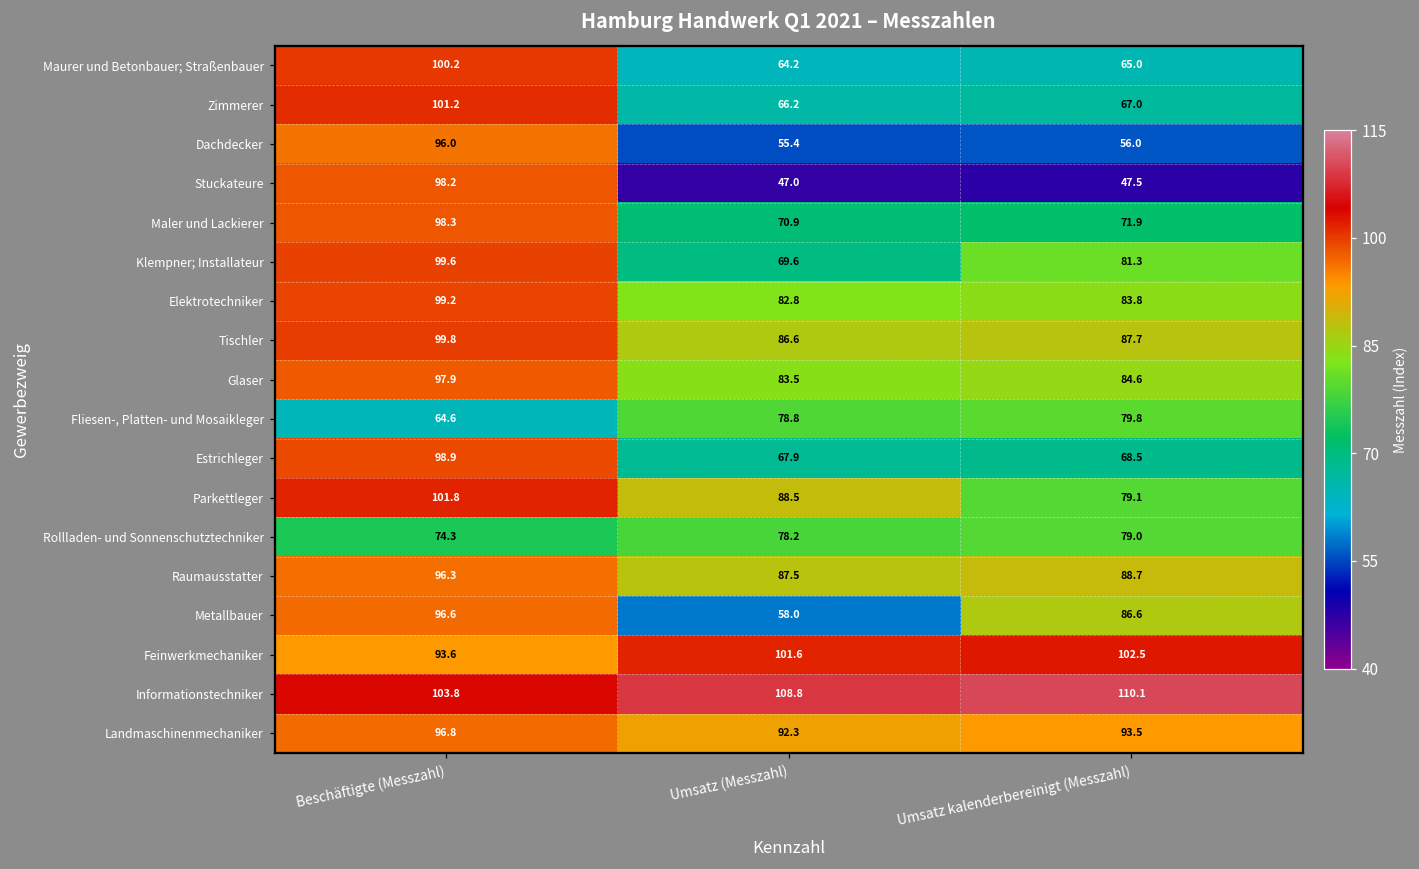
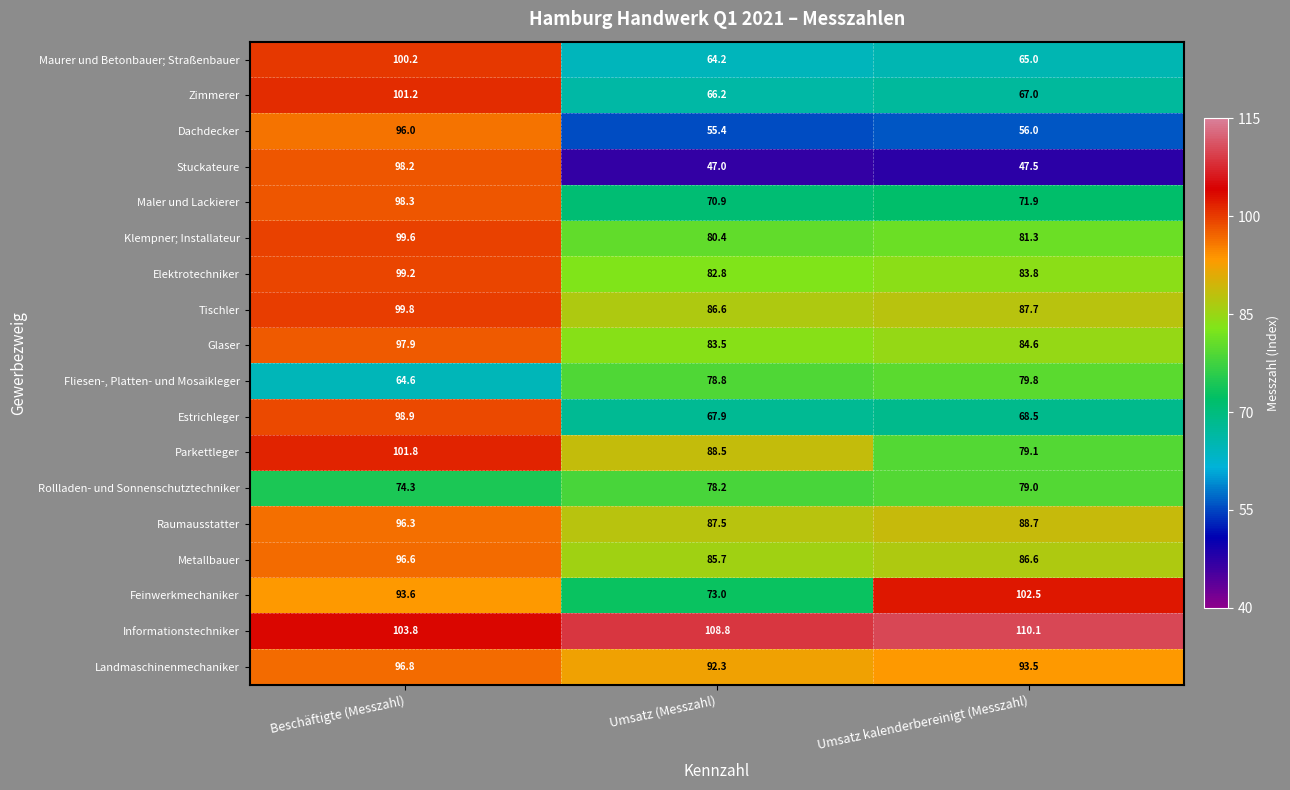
  {
    "Maurer und Betonbauer; Straßenbauer": {
      "Beschäftigte (Messzahl)": 100.2,
      "Umsatz (Messzahl)": 64.2,
      "Umsatz kalenderbereinigt (Messzahl)": 65.0
    },
    "Zimmerer": {
      "Beschäftigte (Messzahl)": 101.2,
      "Umsatz (Messzahl)": 66.2,
      "Umsatz kalenderbereinigt (Messzahl)": 67.0
    },
    "Dachdecker": {
      "Beschäftigte (Messzahl)": 96.0,
      "Umsatz (Messzahl)": 55.4,
      "Umsatz kalenderbereinigt (Messzahl)": 56.0
    },
    "Stuckateure": {
      "Beschäftigte (Messzahl)": 98.2,
      "Umsatz (Messzahl)": 47.0,
      "Umsatz kalenderbereinigt (Messzahl)": 47.5
    },
    "Maler und Lackierer": {
      "Beschäftigte (Messzahl)": 98.3,
      "Umsatz (Messzahl)": 70.9,
      "Umsatz kalenderbereinigt (Messzahl)": 71.9
    },
    "Klempner; Installateur": {
      "Beschäftigte (Messzahl)": 99.6,
-     "Umsatz (Messzahl)": 69.6,
+     "Umsatz (Messzahl)": 80.4,
      "Umsatz kalenderbereinigt (Messzahl)": 81.3
    },
    "Elektrotechniker": {
      "Beschäftigte (Messzahl)": 99.2,
      "Umsatz (Messzahl)": 82.8,
      "Umsatz kalenderbereinigt (Messzahl)": 83.8
    },
    "Tischler": {
      "Beschäftigte (Messzahl)": 99.8,
      "Umsatz (Messzahl)": 86.6,
      "Umsatz kalenderbereinigt (Messzahl)": 87.7
    },
    "Glaser": {
      "Beschäftigte (Messzahl)": 97.9,
      "Umsatz (Messzahl)": 83.5,
      "Umsatz kalenderbereinigt (Messzahl)": 84.6
    },
    "Fliesen-, Platten- und Mosaikleger": {
      "Beschäftigte (Messzahl)": 64.6,
      "Umsatz (Messzahl)": 78.8,
      "Umsatz kalenderbereinigt (Messzahl)": 79.8
    },
    "Estrichleger": {
      "Beschäftigte (Messzahl)": 98.9,
      "Umsatz (Messzahl)": 67.9,
      "Umsatz kalenderbereinigt (Messzahl)": 68.5
    },
    "Parkettleger": {
      "Beschäftigte (Messzahl)": 101.8,
      "Umsatz (Messzahl)": 88.5,
      "Umsatz kalenderbereinigt (Messzahl)": 79.1
    },
    "Rollladen- und Sonnenschutztechniker": {
      "Beschäftigte (Messzahl)": 74.3,
      "Umsatz (Messzahl)": 78.2,
      "Umsatz kalenderbereinigt (Messzahl)": 79.0
    },
    "Raumausstatter": {
      "Beschäftigte (Messzahl)": 96.3,
      "Umsatz (Messzahl)": 87.5,
      "Umsatz kalenderbereinigt (Messzahl)": 88.7
    },
    "Metallbauer": {
      "Beschäftigte (Messzahl)": 96.6,
-     "Umsatz (Messzahl)": 58.0,
+     "Umsatz (Messzahl)": 85.7,
      "Umsatz kalenderbereinigt (Messzahl)": 86.6
    },
    "Feinwerkmechaniker": {
      "Beschäftigte (Messzahl)": 93.6,
-     "Umsatz (Messzahl)": 101.6,
+     "Umsatz (Messzahl)": 73.0,
      "Umsatz kalenderbereinigt (Messzahl)": 102.5
    },
    "Informationstechniker": {
      "Beschäftigte (Messzahl)": 103.8,
      "Umsatz (Messzahl)": 108.8,
      "Umsatz kalenderbereinigt (Messzahl)": 110.1
    },
    "Landmaschinenmechaniker": {
      "Beschäftigte (Messzahl)": 96.8,
      "Umsatz (Messzahl)": 92.3,
      "Umsatz kalenderbereinigt (Messzahl)": 93.5
    }
  }
